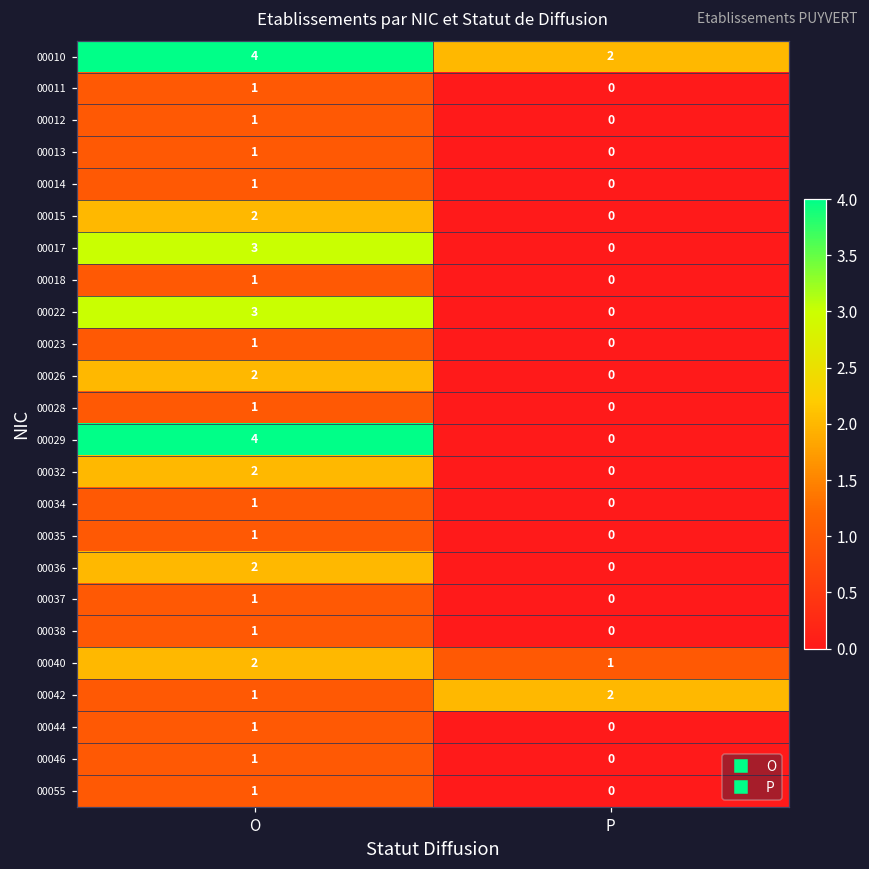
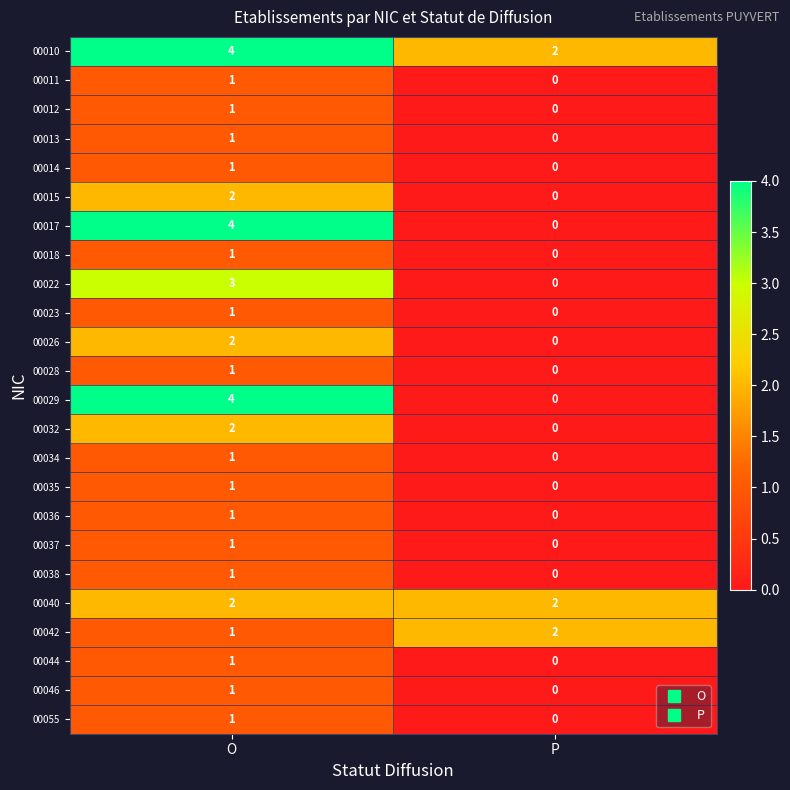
  {
    "00010": {
      "O": 4,
      "P": 2
    },
    "00011": {
      "O": 1,
      "P": 0
    },
    "00012": {
      "O": 1,
      "P": 0
    },
    "00013": {
      "O": 1,
      "P": 0
    },
    "00014": {
      "O": 1,
      "P": 0
    },
    "00015": {
      "O": 2,
      "P": 0
    },
    "00017": {
-     "O": 3,
+     "O": 4,
      "P": 0
    },
    "00018": {
      "O": 1,
      "P": 0
    },
    "00022": {
      "O": 3,
      "P": 0
    },
    "00023": {
      "O": 1,
      "P": 0
    },
    "00026": {
      "O": 2,
      "P": 0
    },
    "00028": {
      "O": 1,
      "P": 0
    },
    "00029": {
      "O": 4,
      "P": 0
    },
    "00032": {
      "O": 2,
      "P": 0
    },
    "00034": {
      "O": 1,
      "P": 0
    },
    "00035": {
      "O": 1,
      "P": 0
    },
    "00036": {
-     "O": 2,
+     "O": 1,
      "P": 0
    },
    "00037": {
      "O": 1,
      "P": 0
    },
    "00038": {
      "O": 1,
      "P": 0
    },
    "00040": {
      "O": 2,
-     "P": 1
+     "P": 2
    },
    "00042": {
      "O": 1,
      "P": 2
    },
    "00044": {
      "O": 1,
      "P": 0
    },
    "00046": {
      "O": 1,
      "P": 0
    },
    "00055": {
      "O": 1,
      "P": 0
    }
  }
